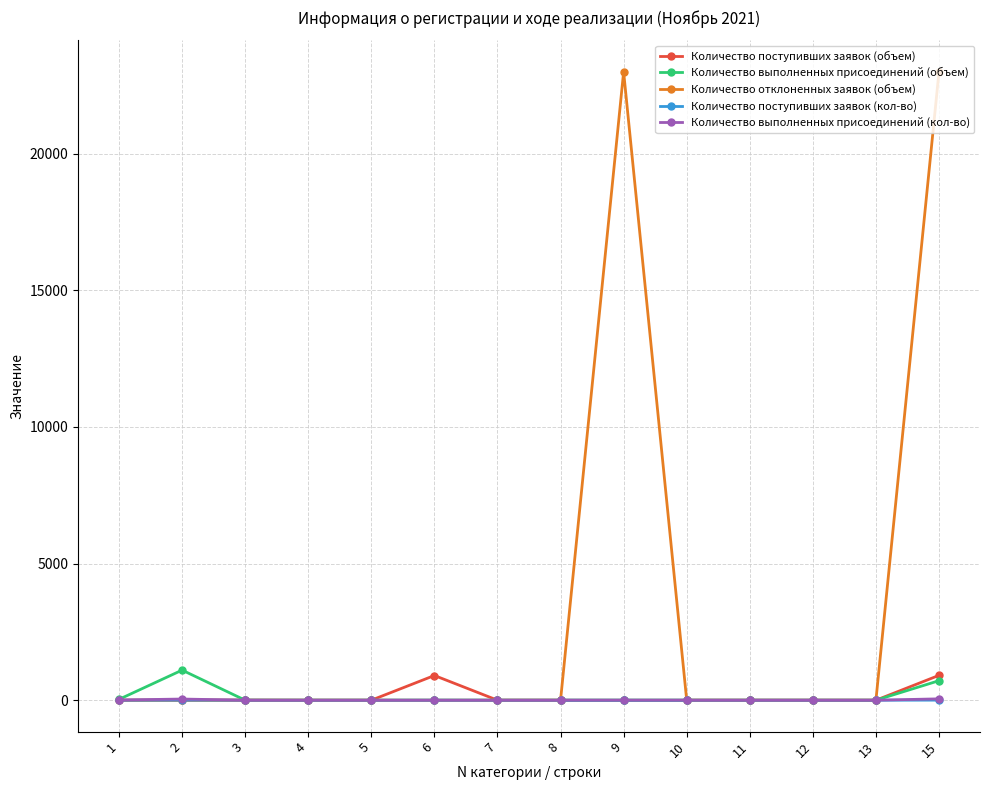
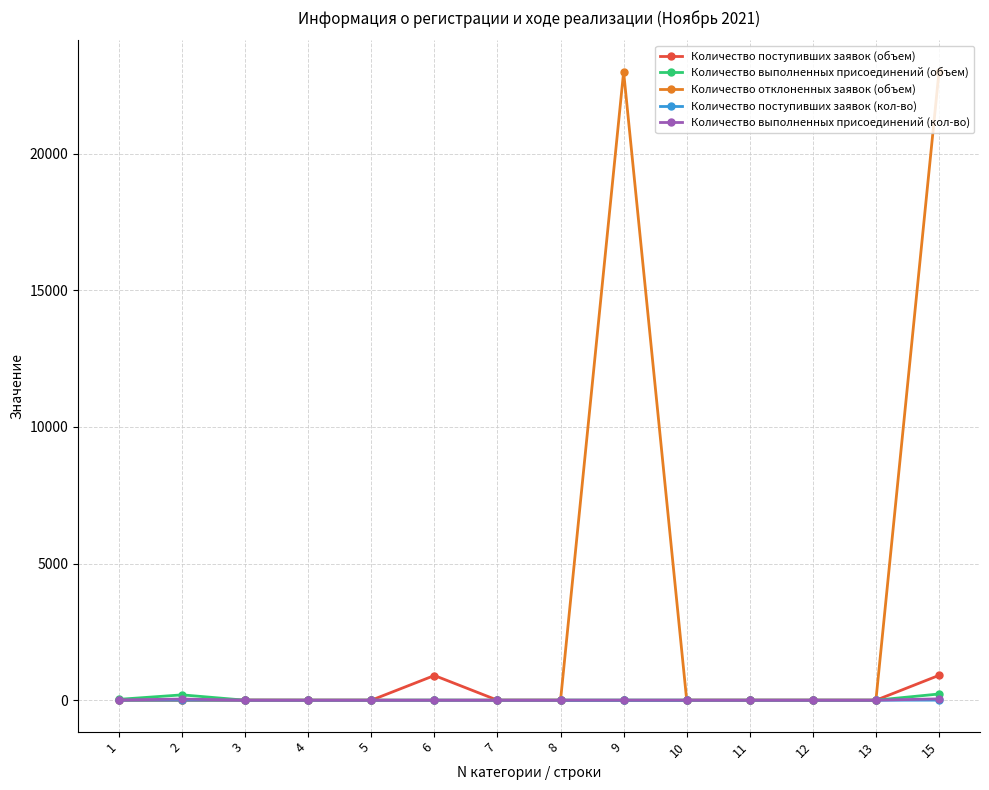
  {
    "Количество выполненных присоединений (объем)": {
-     "2": 1100,
-     "15": 700
+     "2": 200,
+     "15": 200
    }
  }
